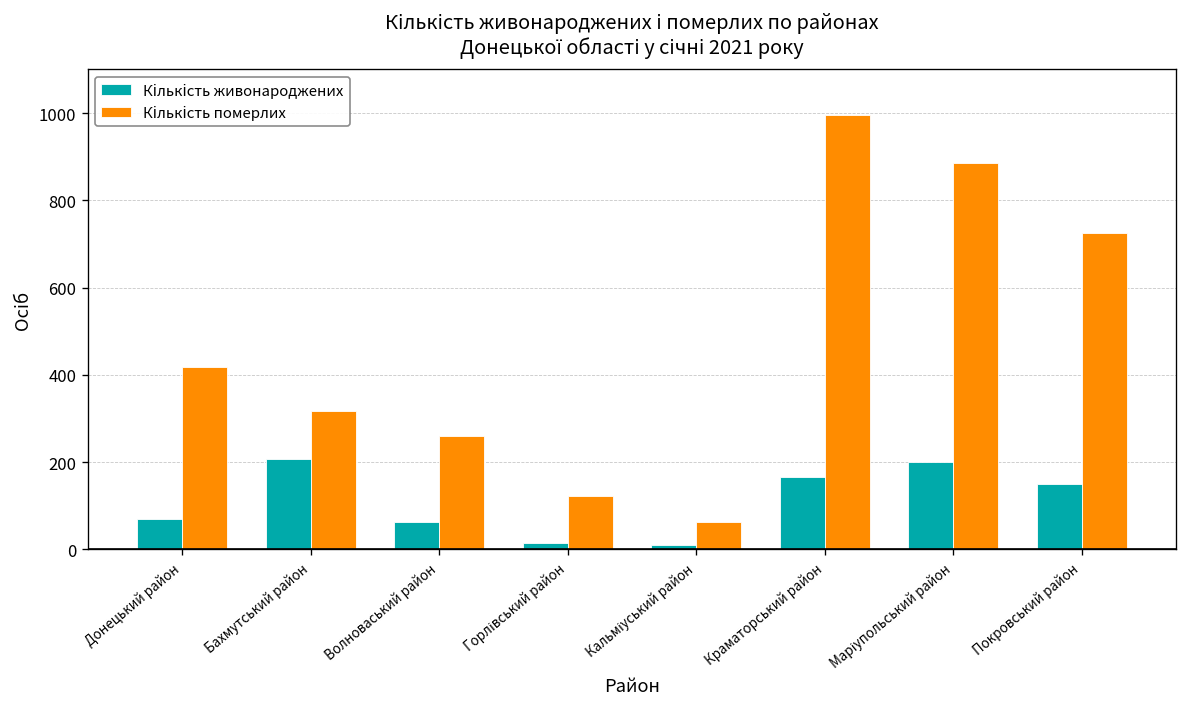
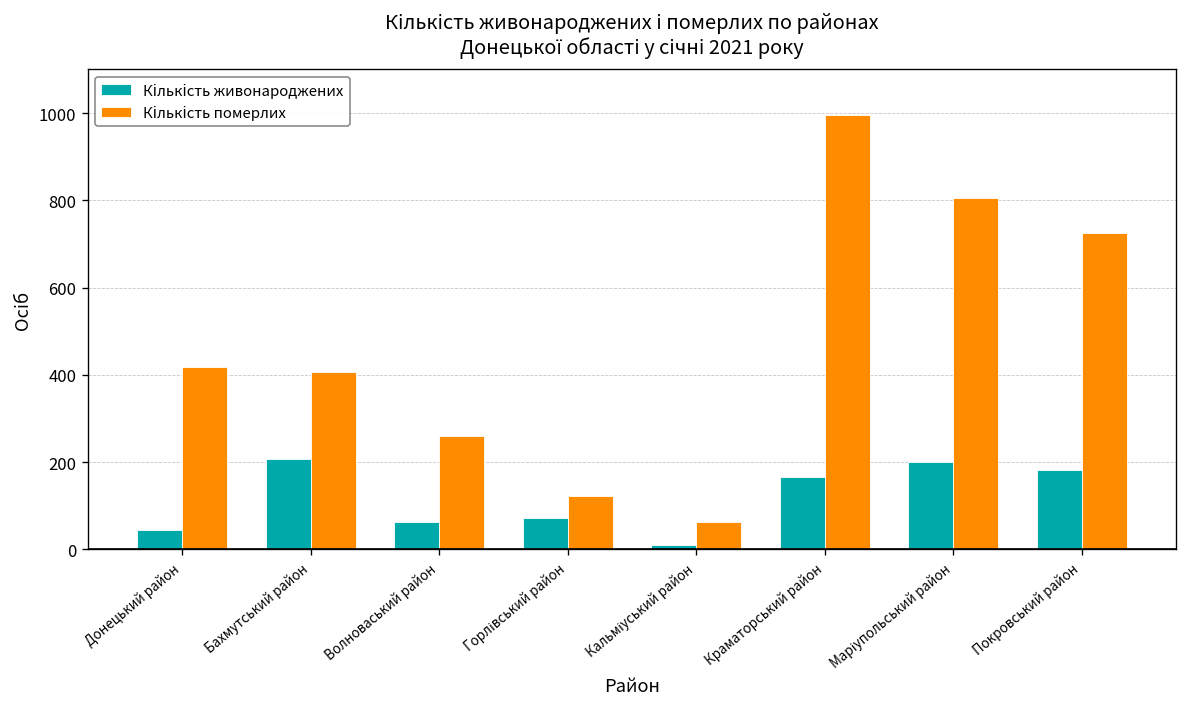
  {
    "Кількість живонароджених": {
-     "Донецький район": 70,
+     "Донецький район": 50,
      "Бахмутський район": 210,
      "Волноваський район": 60,
-     "Горлівський район": 20,
+     "Горлівський район": 70,
      "Кальміуський район": 10,
      "Краматорський район": 170,
      "Маріупольський район": 200,
-     "Покровський район": 150
+     "Покровський район": 180
    },
    "Кількість померлих": {
      "Донецький район": 420,
-     "Бахмутський район": 320,
+     "Бахмутський район": 410,
      "Волноваський район": 260,
      "Горлівський район": 120,
      "Кальміуський район": 60,
      "Краматорський район": 1000,
-     "Маріупольський район": 890,
+     "Маріупольський район": 810,
      "Покровський район": 730
    }
  }
